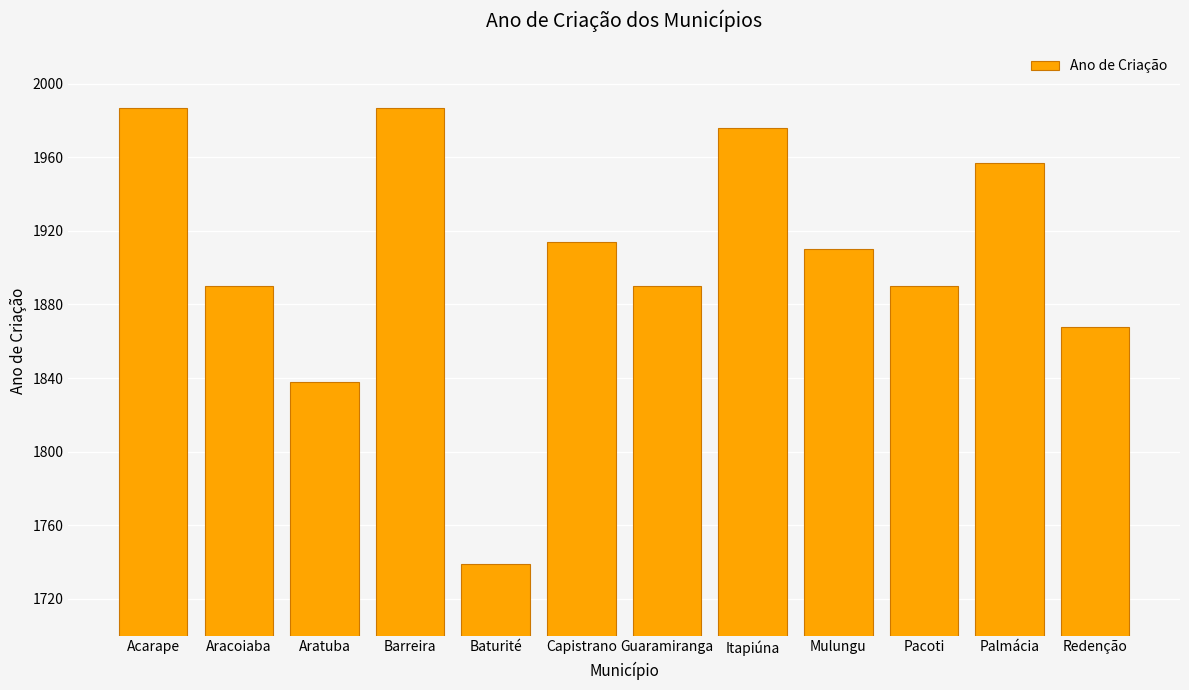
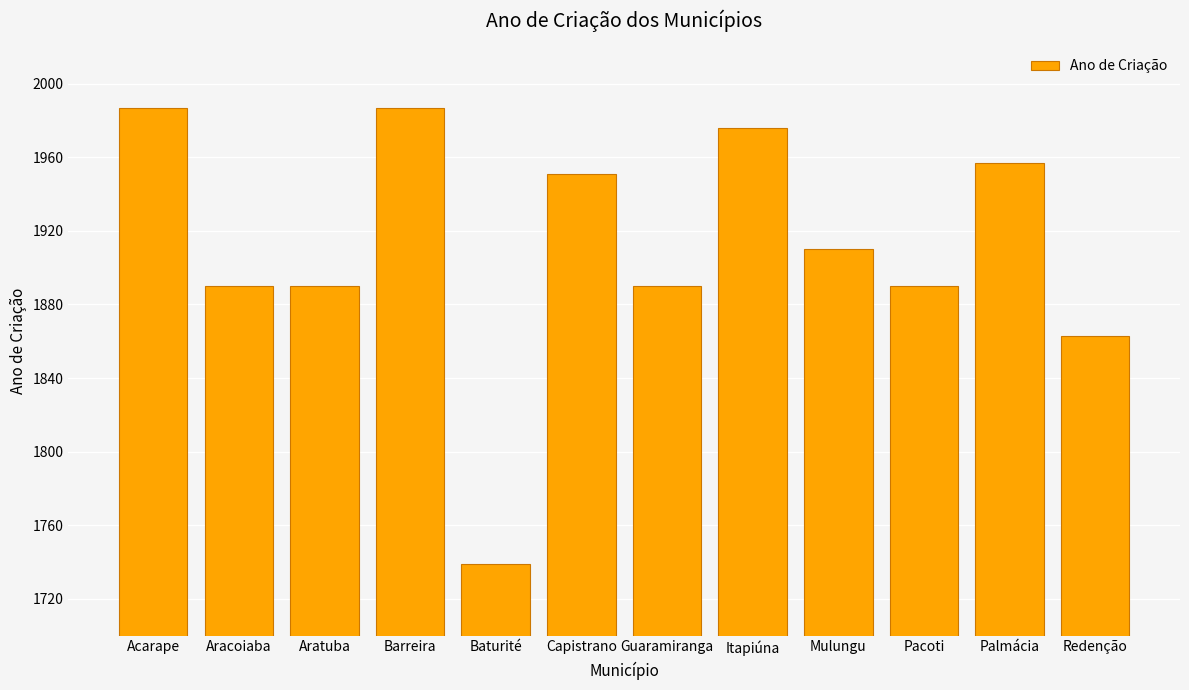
  {
    "Acarape": 1987,
    "Aracoiaba": 1890,
-   "Aratuba": 1838,
+   "Aratuba": 1890,
    "Barreira": 1987,
    "Baturité": 1739,
-   "Capistrano": 1914,
+   "Capistrano": 1951,
    "Guaramiranga": 1890,
    "Itapiúna": 1976,
    "Mulungu": 1910,
    "Pacoti": 1890,
    "Palmácia": 1957,
-   "Redenção": 1868
+   "Redenção": 1863
  }
